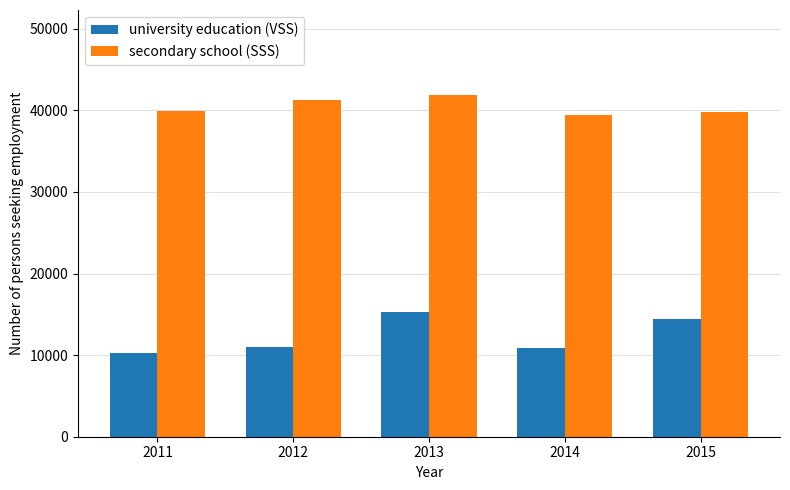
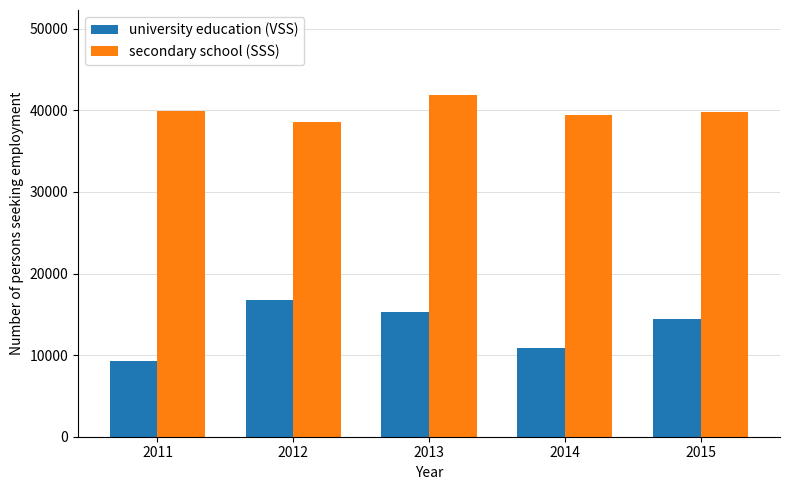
  {
    "university education (VSS)": {
-     "2011": 10000,
-     "2012": 11000,
+     "2011": 9000,
+     "2012": 17000,
      "2013": 15000,
      "2014": 11000,
      "2015": 14000
    },
    "secondary school (SSS)": {
      "2011": 40000,
-     "2012": 41000,
+     "2012": 39000,
      "2013": 42000,
      "2014": 39000,
      "2015": 40000
    }
  }
